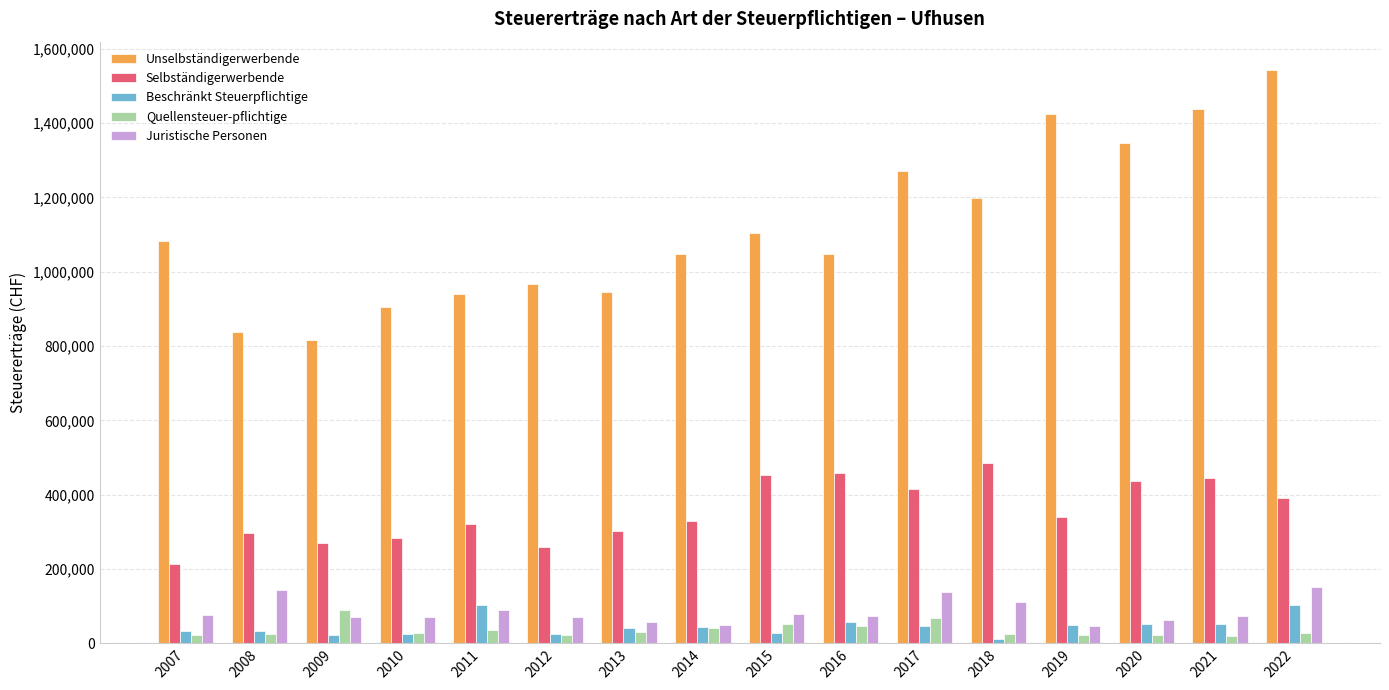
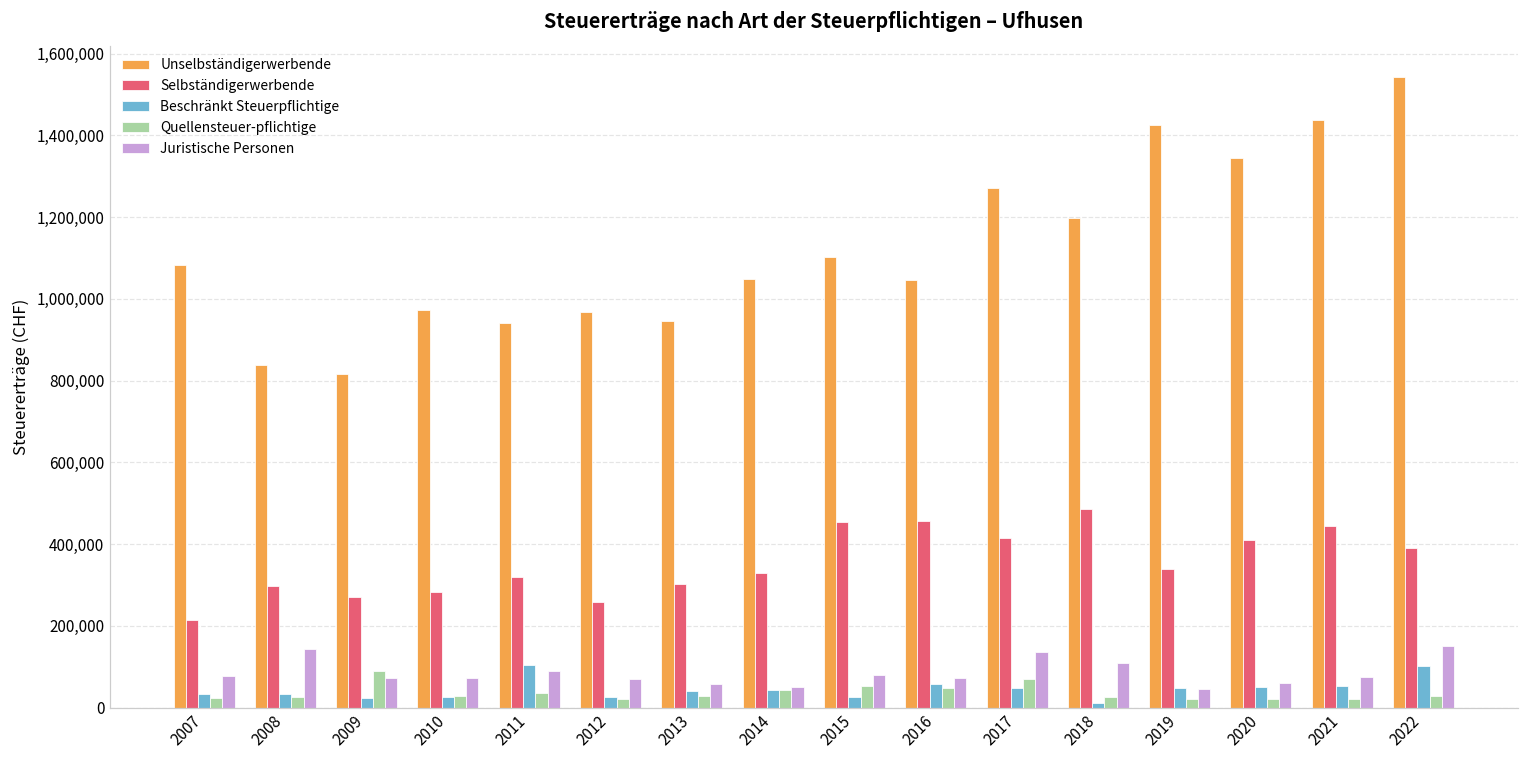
  {
    "Unselbständigerwerbende": {
      "2007": "1,080,000",
      "2008": "840,000",
      "2009": "820,000",
-     "2010": "910,000",
+     "2010": "970,000",
      "2011": "940,000",
      "2012": "970,000",
      "2013": "950,000",
      "2014": "1,050,000",
      "2015": "1,100,000",
      "2016": "1,050,000",
      "2017": "1,270,000",
      "2018": "1,200,000",
      "2019": "1,430,000",
      "2020": "1,350,000",
      "2021": "1,440,000",
      "2022": "1,540,000"
    },
    "Selbständigerwerbende": {
      "2007": "210,000",
      "2008": "300,000",
      "2009": "270,000",
      "2010": "280,000",
      "2011": "320,000",
      "2012": "260,000",
      "2013": "300,000",
      "2014": "330,000",
      "2015": "450,000",
      "2016": "460,000",
      "2017": "420,000",
      "2018": "490,000",
      "2019": "340,000",
-     "2020": "440,000",
+     "2020": "410,000",
      "2021": "450,000",
      "2022": "390,000"
    },
    "Beschränkt Steuerpflichtige": {
      "2007": "30,000",
      "2008": "30,000",
      "2009": "20,000",
      "2010": "20,000",
      "2011": "100,000",
      "2012": "30,000",
      "2013": "40,000",
      "2014": "40,000",
      "2015": "30,000",
      "2016": "60,000",
      "2017": "50,000",
      "2018": "10,000",
      "2019": "50,000",
      "2020": "50,000",
      "2021": "50,000",
      "2022": "100,000"
    },
    "Quellensteuer­pflichtige": {
      "2007": "20,000",
      "2008": "30,000",
      "2009": "90,000",
      "2010": "30,000",
      "2011": "30,000",
      "2012": "20,000",
      "2013": "30,000",
      "2014": "40,000",
      "2015": "50,000",
      "2016": "50,000",
      "2017": "70,000",
      "2018": "30,000",
      "2019": "20,000",
      "2020": "20,000",
      "2021": "20,000",
      "2022": "30,000"
    },
    "Juristische Personen": {
      "2007": "80,000",
      "2008": "140,000",
      "2009": "70,000",
      "2010": "70,000",
      "2011": "90,000",
      "2012": "70,000",
      "2013": "60,000",
      "2014": "50,000",
      "2015": "80,000",
      "2016": "70,000",
      "2017": "140,000",
      "2018": "110,000",
      "2019": "50,000",
      "2020": "60,000",
      "2021": "70,000",
      "2022": "150,000"
    }
  }
